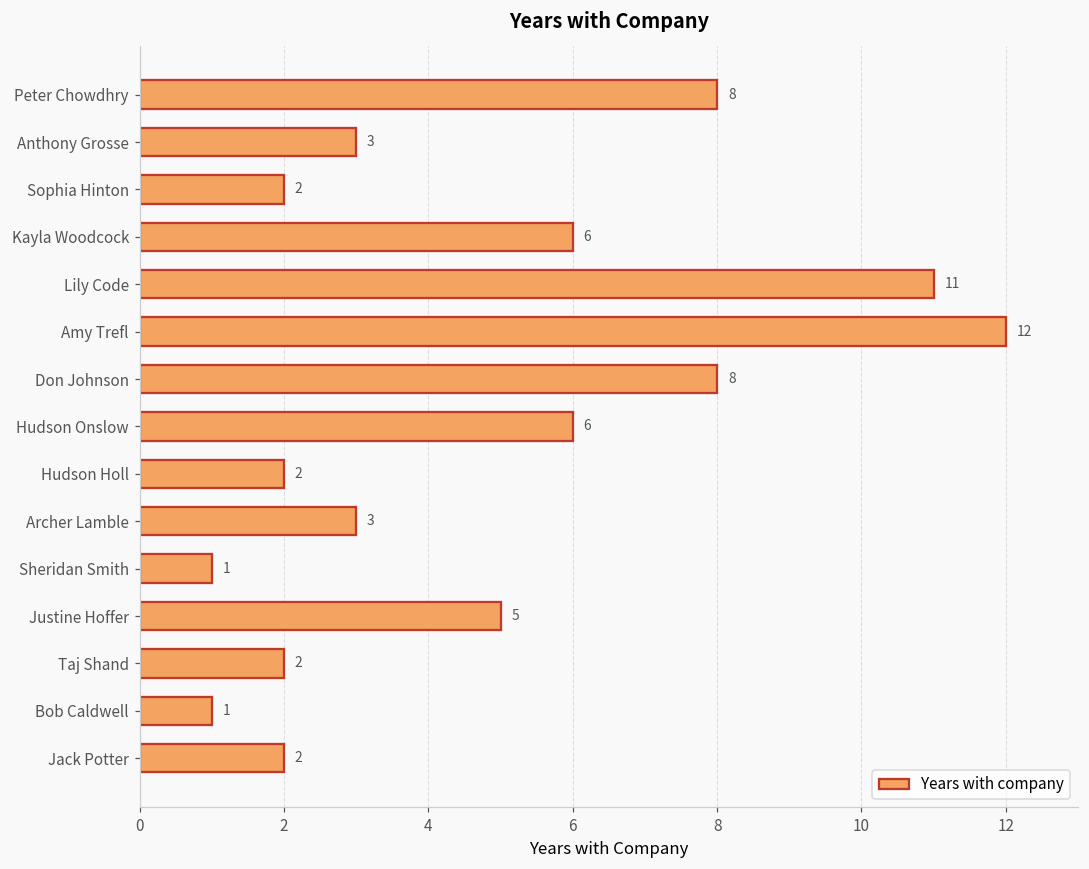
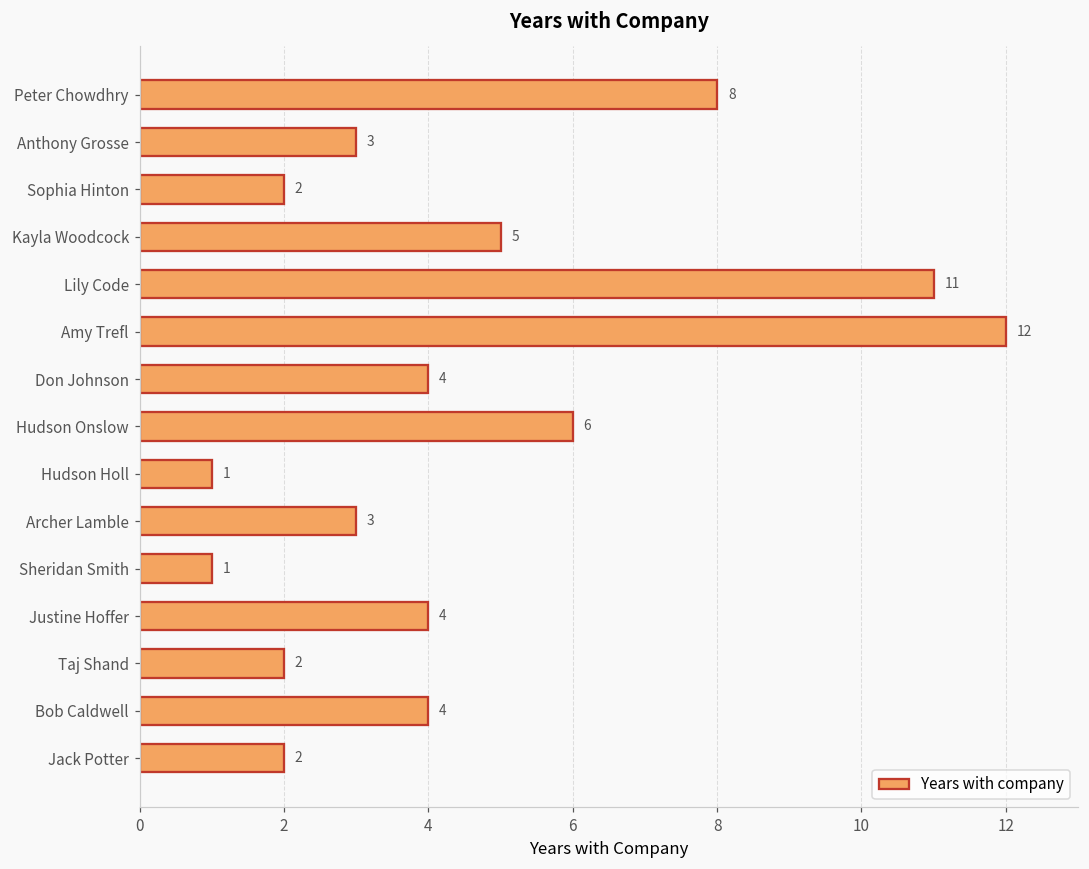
  {
    "Peter Chowdhry": 8,
    "Anthony Grosse": 3,
    "Sophia Hinton": 2,
-   "Kayla Woodcock": 6,
+   "Kayla Woodcock": 5,
    "Lily Code": 11,
    "Amy Trefl": 12,
-   "Don Johnson": 8,
+   "Don Johnson": 4,
    "Hudson Onslow": 6,
-   "Hudson Holl": 2,
+   "Hudson Holl": 1,
    "Archer Lamble": 3,
    "Sheridan Smith": 1,
-   "Justine Hoffer": 5,
+   "Justine Hoffer": 4,
    "Taj Shand": 2,
-   "Bob Caldwell": 1,
+   "Bob Caldwell": 4,
    "Jack Potter": 2
  }
